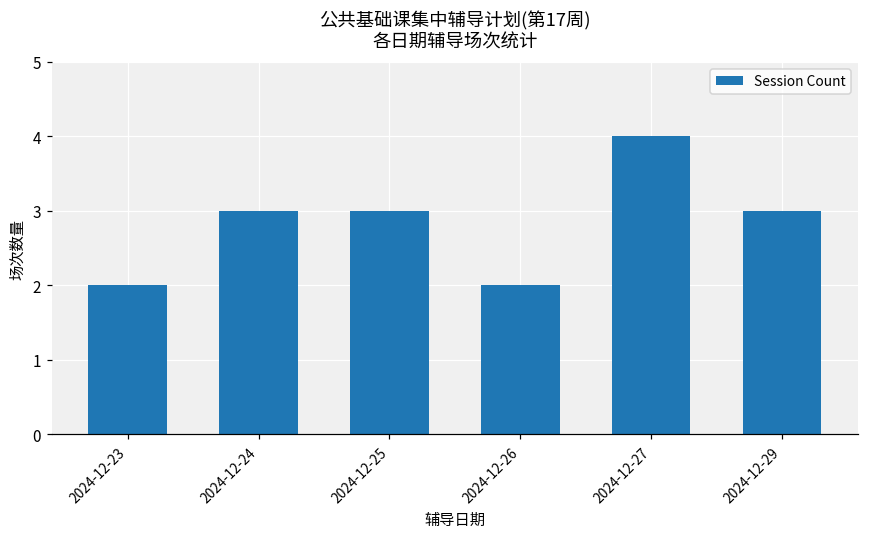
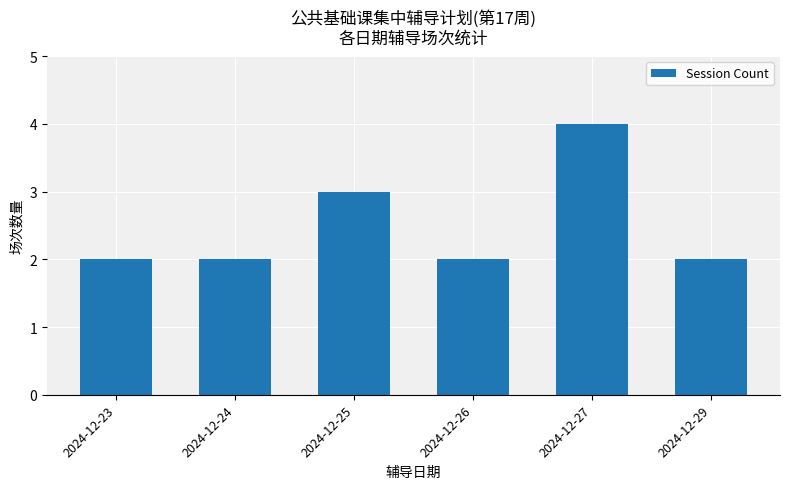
  {
    "2024-12-23": 2,
-   "2024-12-24": 3,
+   "2024-12-24": 2,
    "2024-12-25": 3,
    "2024-12-26": 2,
    "2024-12-27": 4,
-   "2024-12-29": 3
+   "2024-12-29": 2
  }
